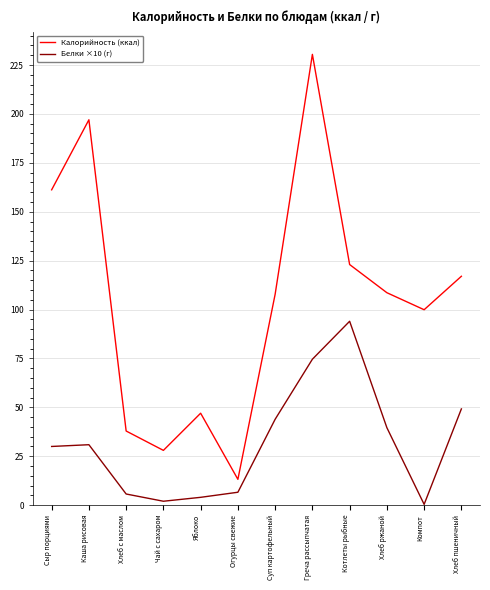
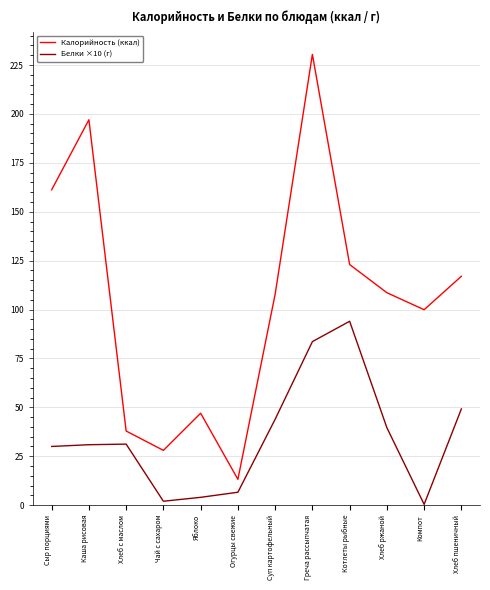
  {
    "Калорийность (ккал)": {
      "Сыр порциями": 161,
      "Каша рисовая": 197,
      "Хлеб с маслом": 38,
      "Чай с сахаром": 28,
      "Яблоко": 47,
      "Огурцы свежие": 13,
      "Суп картофельный": 108,
      "Греча рассыпчатая": 230,
      "Котлеты рыбные": 123,
      "Хлеб ржаной": 109,
      "Компот": 100,
      "Хлеб пшеничный": 117
    },
    "Белки ×10 (г)": {
      "Сыр порциями": 30,
      "Каша рисовая": 31,
-     "Хлеб с маслом": 6,
+     "Хлеб с маслом": 31,
      "Чай с сахаром": 2,
      "Яблоко": 4,
      "Огурцы свежие": 7,
      "Суп картофельный": 44,
-     "Греча рассыпчатая": 75,
+     "Греча рассыпчатая": 84,
      "Котлеты рыбные": 94,
      "Хлеб ржаной": 40,
      "Компот": 0,
      "Хлеб пшеничный": 49
    }
  }
